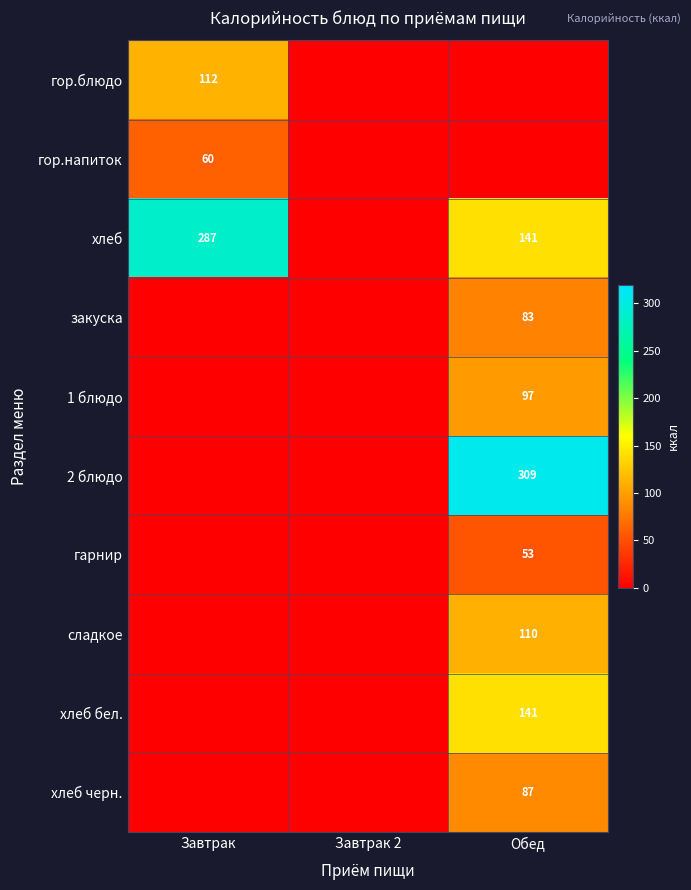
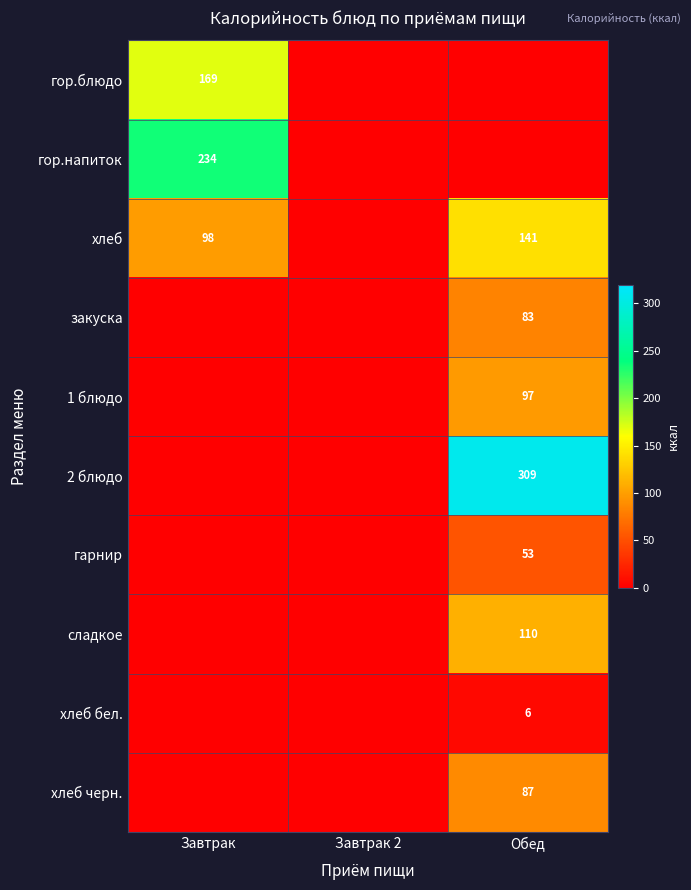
  {
    "гор.блюдо": {
-     "Завтрак": 112
+     "Завтрак": 169
    },
    "гор.напиток": {
-     "Завтрак": 60
+     "Завтрак": 234
    },
    "хлеб": {
-     "Завтрак": 287,
+     "Завтрак": 98,
      "Обед": 141
    },
    "закуска": {
      "Обед": 83
    },
    "1 блюдо": {
      "Обед": 97
    },
    "2 блюдо": {
      "Обед": 309
    },
    "гарнир": {
      "Обед": 53
    },
    "сладкое": {
      "Обед": 110
    },
    "хлеб бел.": {
-     "Обед": 141
+     "Обед": 6
    },
    "хлеб черн.": {
      "Обед": 87
    }
  }
